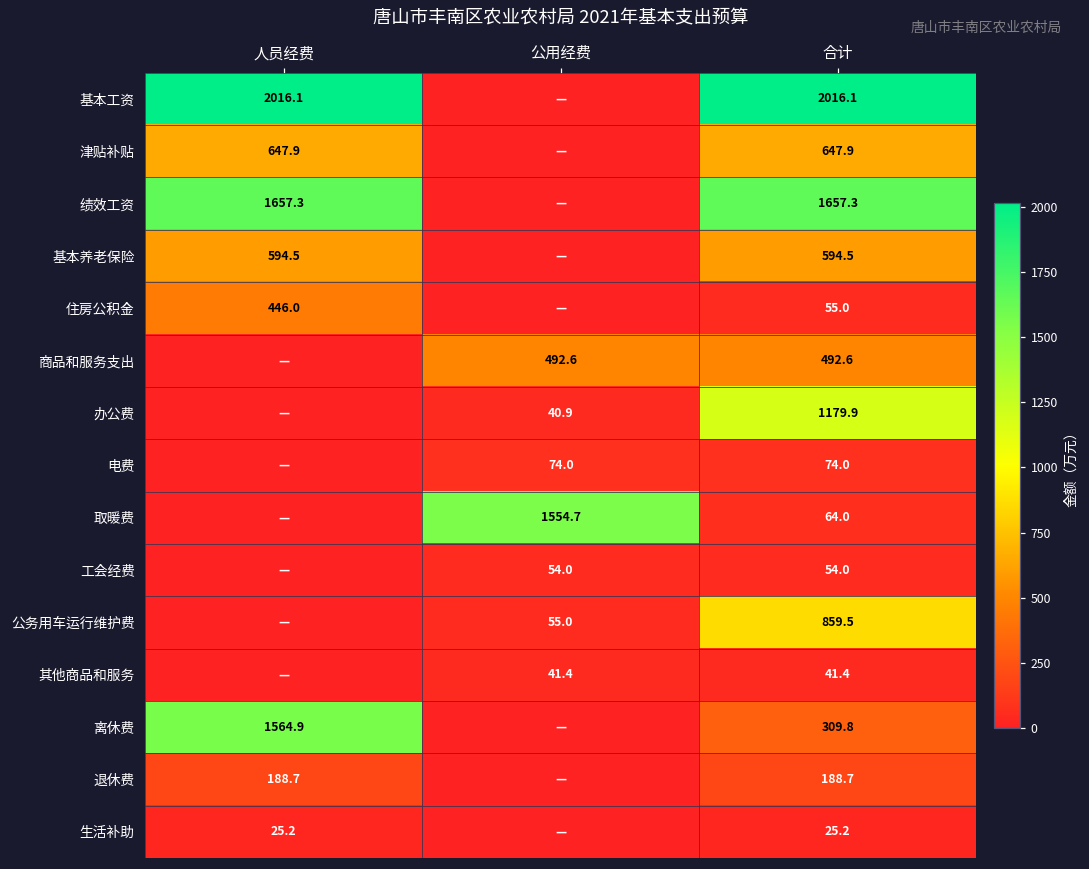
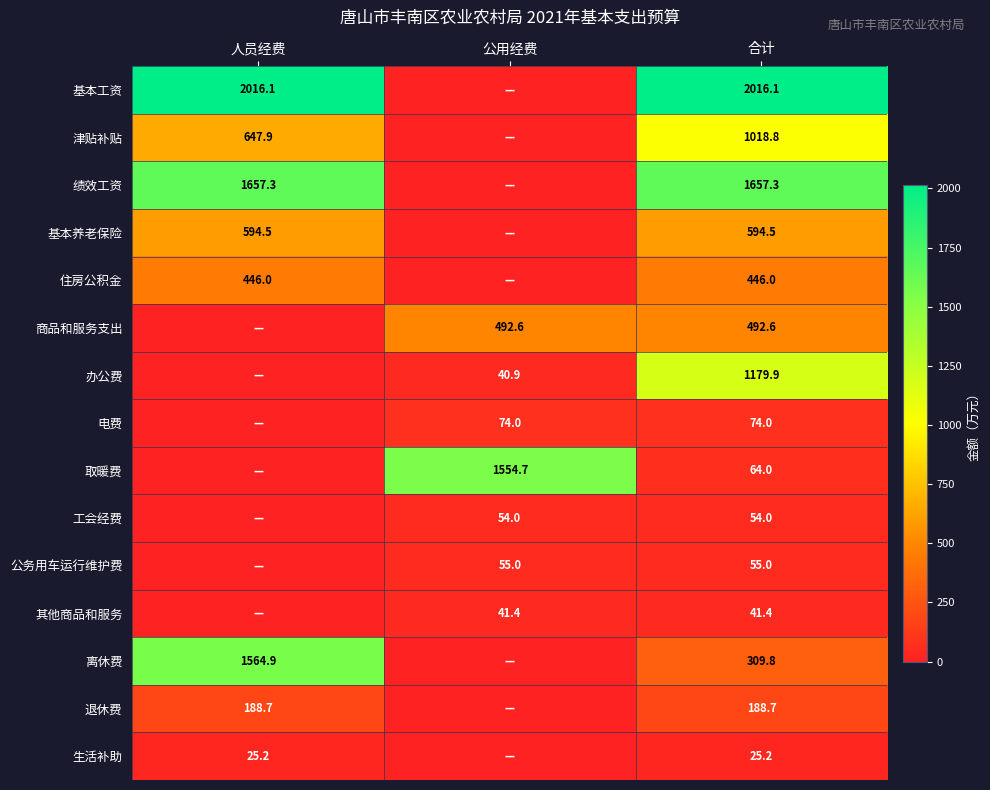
  {
    "基本工资": {
      "人员经费": 2016.1,
      "合计": 2016.1
    },
    "津贴补贴": {
      "人员经费": 647.9,
-     "合计": 647.9
+     "合计": 1018.8
    },
    "绩效工资": {
      "人员经费": 1657.3,
      "合计": 1657.3
    },
    "基本养老保险": {
      "人员经费": 594.5,
      "合计": 594.5
    },
    "住房公积金": {
      "人员经费": 446.0,
-     "合计": 55.0
+     "合计": 446.0
    },
    "商品和服务支出": {
      "公用经费": 492.6,
      "合计": 492.6
    },
    "办公费": {
      "公用经费": 40.9,
      "合计": 1179.9
    },
    "电费": {
      "公用经费": 74.0,
      "合计": 74.0
    },
    "取暖费": {
      "公用经费": 1554.7,
      "合计": 64.0
    },
    "工会经费": {
      "公用经费": 54.0,
      "合计": 54.0
    },
    "公务用车运行维护费": {
      "公用经费": 55.0,
-     "合计": 859.5
+     "合计": 55.0
    },
    "其他商品和服务": {
      "公用经费": 41.4,
      "合计": 41.4
    },
    "离休费": {
      "人员经费": 1564.9,
      "合计": 309.8
    },
    "退休费": {
      "人员经费": 188.7,
      "合计": 188.7
    },
    "生活补助": {
      "人员经费": 25.2,
      "合计": 25.2
    }
  }
